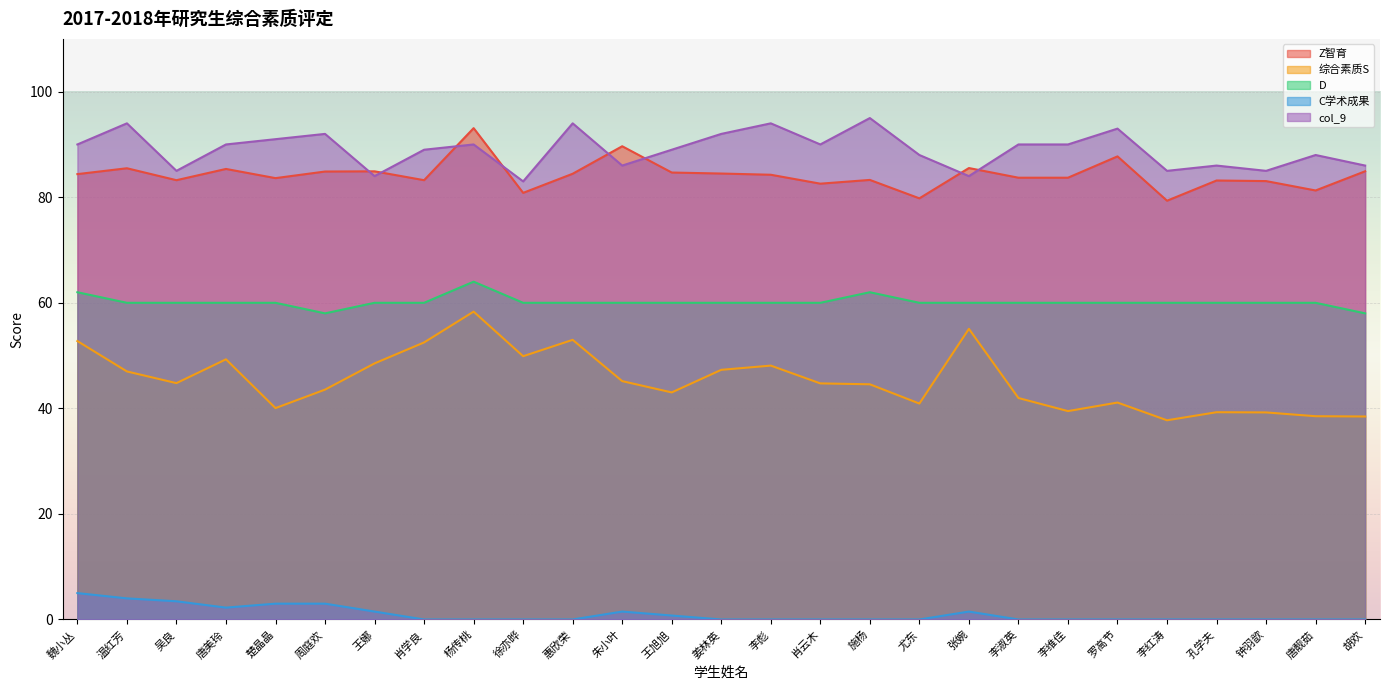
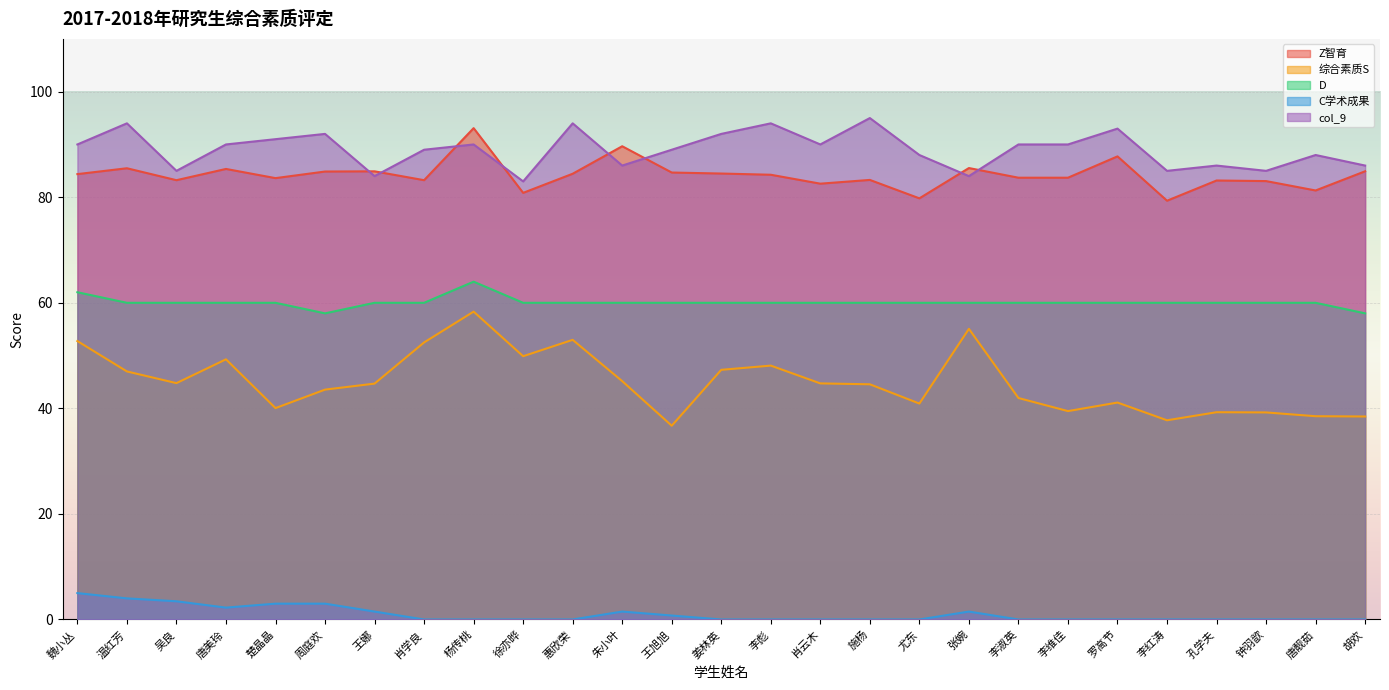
  {
    "Z智育": {
      "魏小丛": 84,
      "温红芳": 85,
      "吴良": 83,
      "唐美玲": 85,
      "楚晶晶": 84,
      "周庭欢": 85,
      "王娜": 85,
      "肖学良": 83,
      "杨传桃": 93,
      "徐亦晔": 81,
      "惠欣荣": 84,
      "朱小叶": 90,
      "王旭旭": 85,
      "姜林英": 84,
      "李彪": 84,
      "肖云木": 83,
      "施杨": 83,
      "尤东": 80,
      "张婉": 86,
      "李淑英": 84,
      "李维佳": 84,
      "罗高节": 88,
      "李红涛": 79,
      "孔学夫": 83,
      "钟羽歆": 83,
      "唐靓茹": 81,
      "胡欢": 85
    },
    "综合素质S": {
      "魏小丛": 53,
      "温红芳": 47,
      "吴良": 45,
      "唐美玲": 49,
      "楚晶晶": 40,
      "周庭欢": 44,
-     "王娜": 49,
+     "王娜": 45,
      "肖学良": 52,
      "杨传桃": 58,
      "徐亦晔": 50,
      "惠欣荣": 53,
      "朱小叶": 45,
-     "王旭旭": 43,
+     "王旭旭": 37,
      "姜林英": 47,
      "李彪": 48,
      "肖云木": 45,
      "施杨": 45,
      "尤东": 41,
      "张婉": 55,
      "李淑英": 42,
      "李维佳": 39,
      "罗高节": 41,
      "李红涛": 38,
      "孔学夫": 39,
      "钟羽歆": 39,
      "唐靓茹": 39,
      "胡欢": 38
    },
    "D": {
      "魏小丛": 62,
      "温红芳": 60,
      "吴良": 60,
      "唐美玲": 60,
      "楚晶晶": 60,
      "周庭欢": 58,
      "王娜": 60,
      "肖学良": 60,
      "杨传桃": 64,
      "徐亦晔": 60,
      "惠欣荣": 60,
      "朱小叶": 60,
      "王旭旭": 60,
      "姜林英": 60,
      "李彪": 60,
      "肖云木": 60,
-     "施杨": 62,
+     "施杨": 60,
      "尤东": 60,
      "张婉": 60,
      "李淑英": 60,
      "李维佳": 60,
      "罗高节": 60,
      "李红涛": 60,
      "孔学夫": 60,
      "钟羽歆": 60,
      "唐靓茹": 60,
      "胡欢": 58
    },
    "C学术成果": {
      "魏小丛": 5,
      "温红芳": 4,
      "吴良": 3,
      "唐美玲": 2,
      "楚晶晶": 3,
      "周庭欢": 3,
      "王娜": 2,
      "肖学良": 0,
      "杨传桃": 0,
      "徐亦晔": 0,
      "惠欣荣": 0,
      "朱小叶": 2,
      "王旭旭": 1,
      "姜林英": 0,
      "李彪": 0,
      "肖云木": 0,
      "施杨": 0,
      "尤东": 0,
      "张婉": 2,
      "李淑英": 0,
      "李维佳": 0,
      "罗高节": 0,
      "李红涛": 0,
      "孔学夫": 0,
      "钟羽歆": 0,
      "唐靓茹": 0,
      "胡欢": 0
    },
    "col_9": {
      "魏小丛": 90,
      "温红芳": 94,
      "吴良": 85,
      "唐美玲": 90,
      "楚晶晶": 91,
      "周庭欢": 92,
      "王娜": 84,
      "肖学良": 89,
      "杨传桃": 90,
      "徐亦晔": 83,
      "惠欣荣": 94,
      "朱小叶": 86,
      "王旭旭": 89,
      "姜林英": 92,
      "李彪": 94,
      "肖云木": 90,
      "施杨": 95,
      "尤东": 88,
      "张婉": 84,
      "李淑英": 90,
      "李维佳": 90,
      "罗高节": 93,
      "李红涛": 85,
      "孔学夫": 86,
      "钟羽歆": 85,
      "唐靓茹": 88,
      "胡欢": 86
    }
  }
